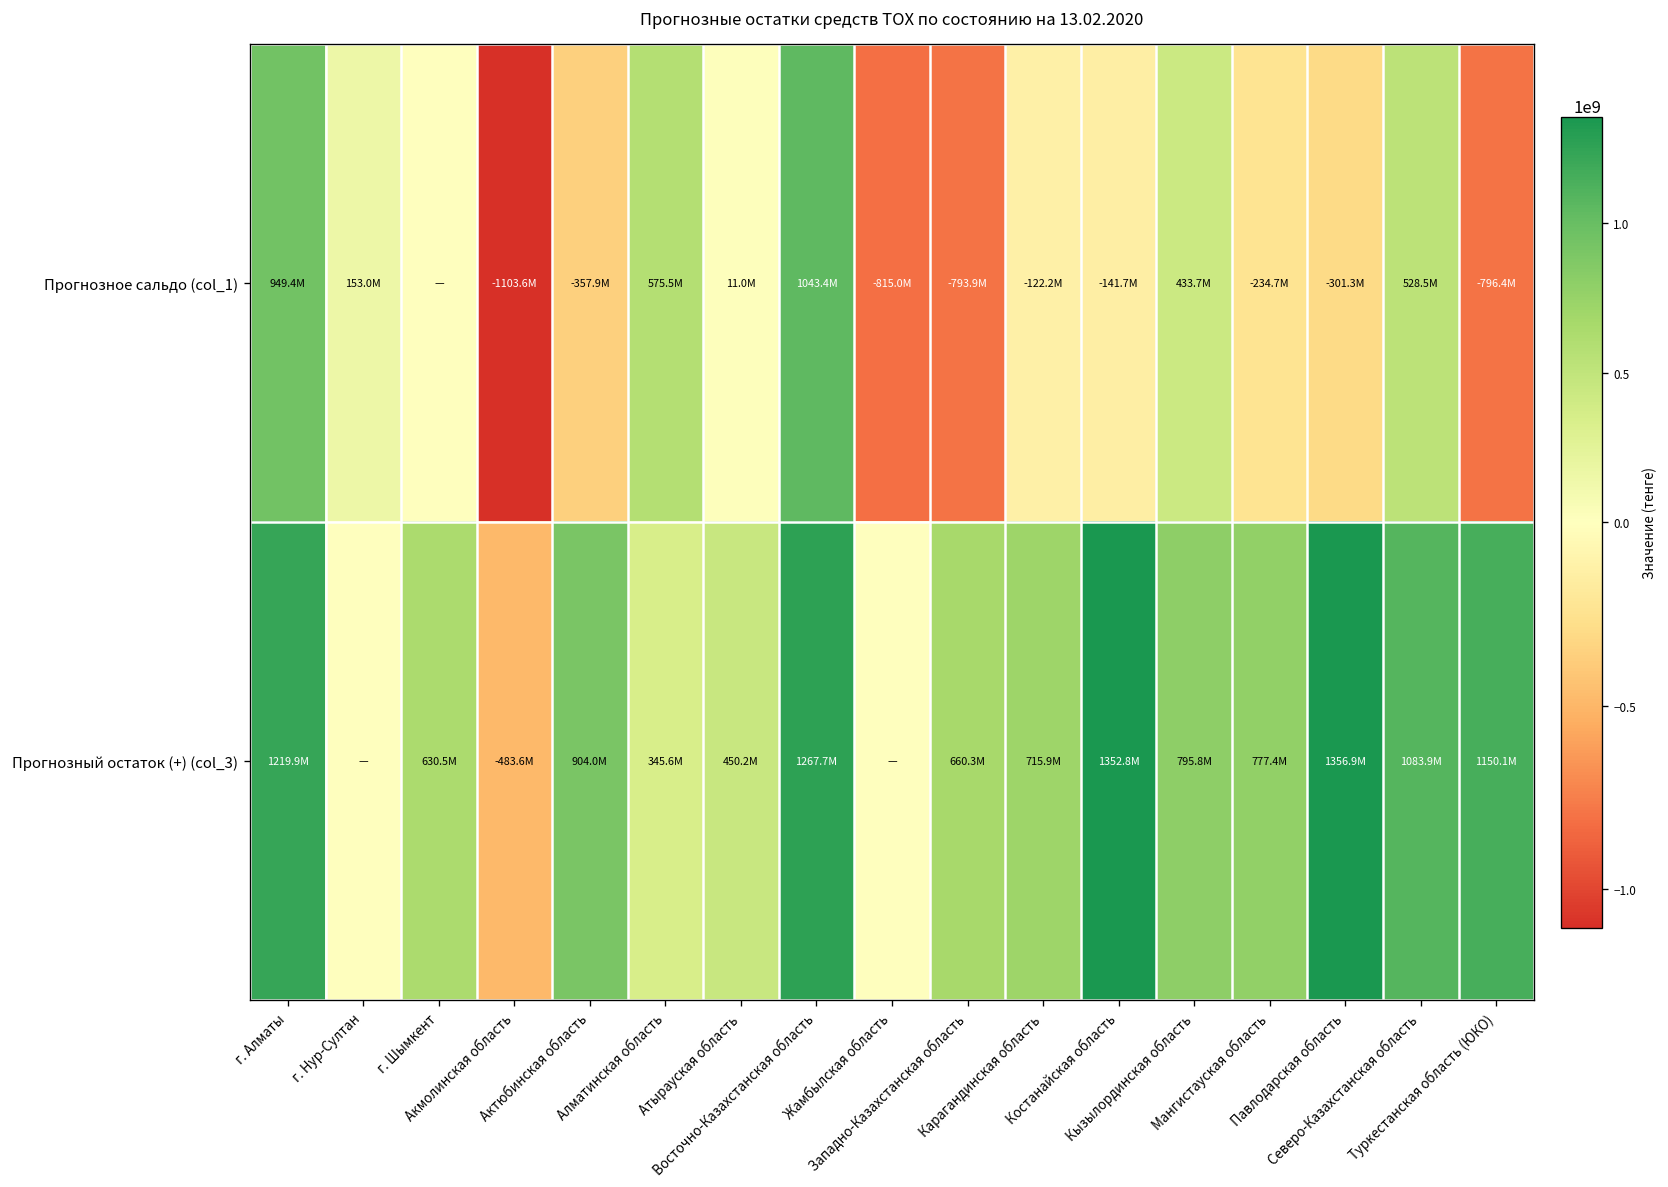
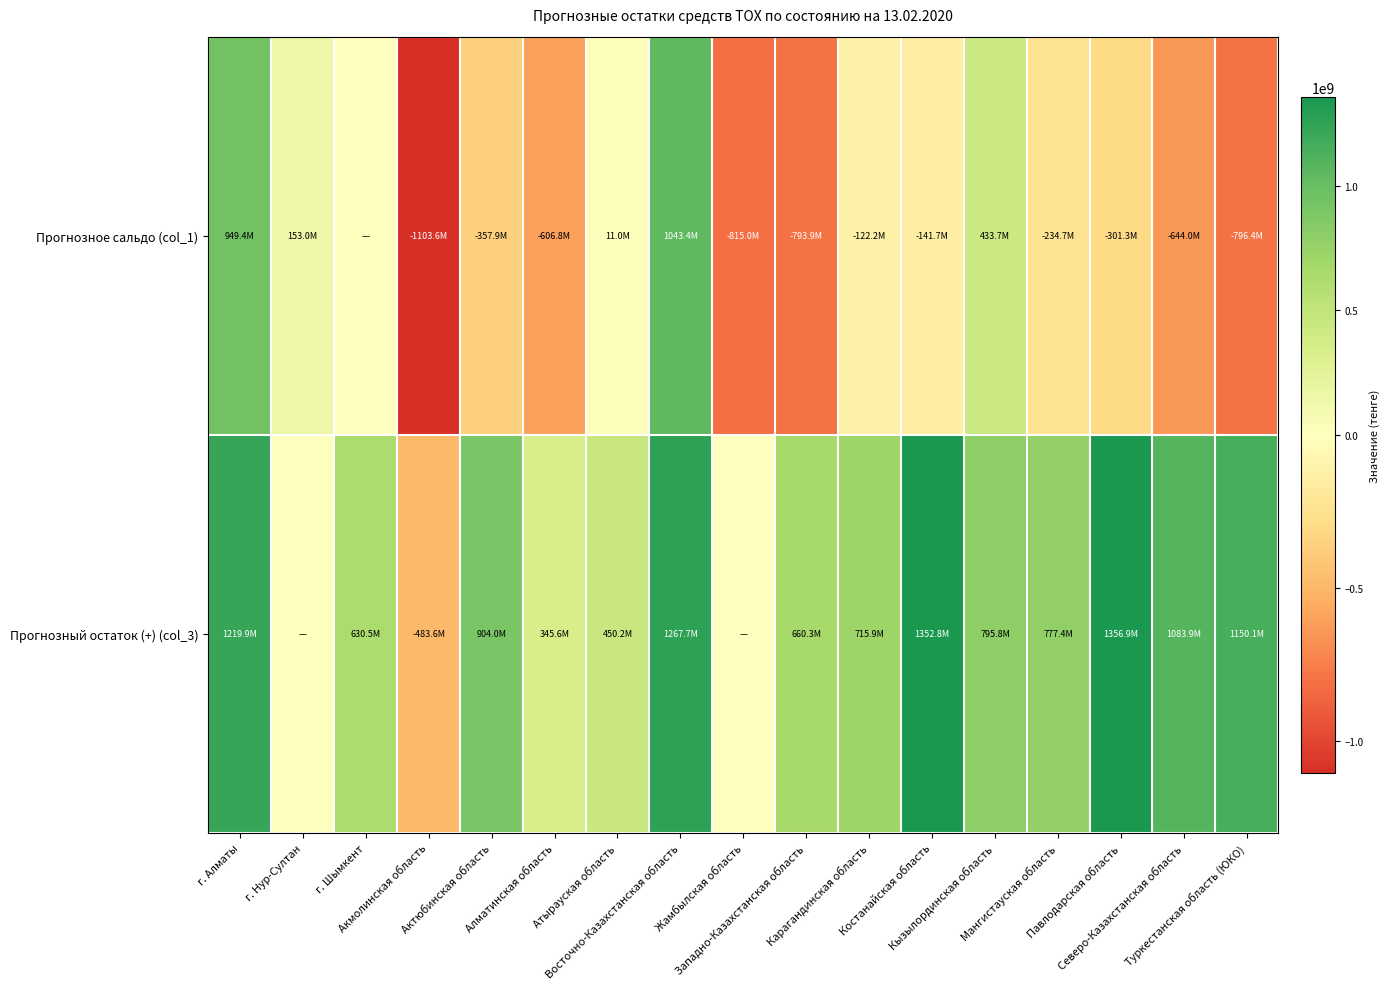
  {
    "Прогнозное сальдо (col_1)": {
      "г. Алматы": "949.4M",
      "г. Нур-Султан": "153.0M",
      "Акмолинская область": "-1103.6M",
      "Актюбинская область": "-357.9M",
-     "Алматинская область": "575.5M",
+     "Алматинская область": "-606.8M",
      "Атырауская область": "11.0M",
      "Восточно-Казахстанская область": "1043.4M",
      "Жамбылская область": "-815.0M",
      "Западно-Казахстанская область": "-793.9M",
      "Карагандинская область": "-122.2M",
      "Костанайская область": "-141.7M",
      "Кызылординская область": "433.7M",
      "Мангистауская область": "-234.7M",
      "Павлодарская область": "-301.3M",
-     "Северо-Казахстанская область": "528.5M",
+     "Северо-Казахстанская область": "-644.0M",
      "Туркестанская область (ЮКО)": "-796.4M"
    },
    "Прогнозный остаток (+) (col_3)": {
      "г. Алматы": "1219.9M",
      "г. Шымкент": "630.5M",
      "Акмолинская область": "-483.6M",
      "Актюбинская область": "904.0M",
      "Алматинская область": "345.6M",
      "Атырауская область": "450.2M",
      "Восточно-Казахстанская область": "1267.7M",
      "Западно-Казахстанская область": "660.3M",
      "Карагандинская область": "715.9M",
      "Костанайская область": "1352.8M",
      "Кызылординская область": "795.8M",
      "Мангистауская область": "777.4M",
      "Павлодарская область": "1356.9M",
      "Северо-Казахстанская область": "1083.9M",
      "Туркестанская область (ЮКО)": "1150.1M"
    }
  }
